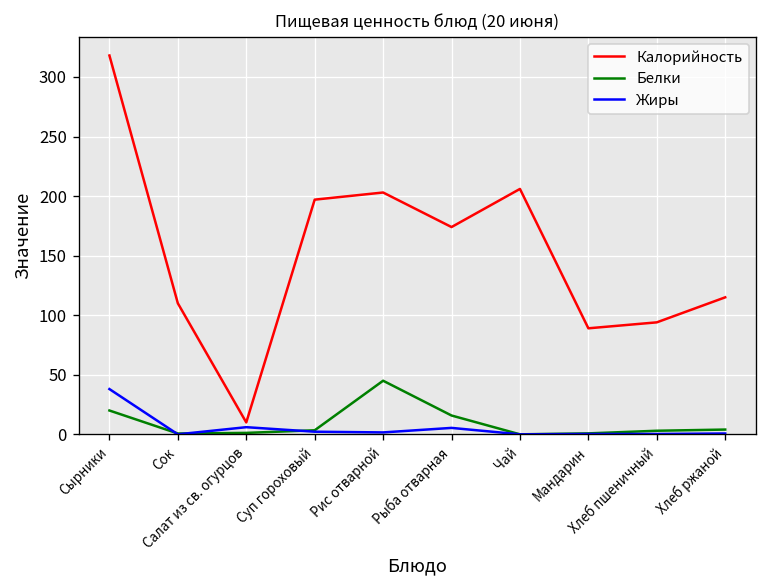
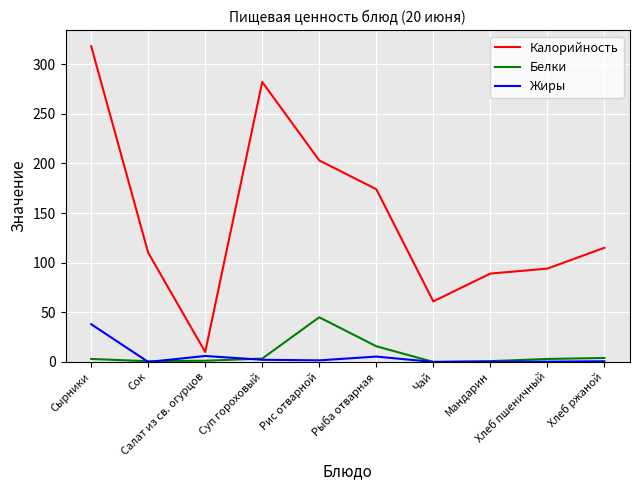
  {
    "Калорийность": {
      "Сырники": 320,
      "Сок": 110,
      "Салат из св. огурцов": 10,
-     "Суп гороховый": 200,
+     "Суп гороховый": 280,
      "Рис отварной": 200,
      "Рыба отварная": 170,
-     "Чай": 210,
+     "Чай": 60,
      "Мандарин": 90,
      "Хлеб пшеничный": 90,
      "Хлеб ржаной": 120
    },
    "Белки": {
-     "Сырники": 20,
+     "Сырники": 0,
      "Салат из св. огурцов": 0,
      "Рис отварной": 50,
      "Рыба отварная": 20,
      "Хлеб пшеничный": 0,
      "Хлеб ржаной": 0
    },
    "Жиры": {
      "Сырники": 40,
      "Салат из св. огурцов": 10,
      "Рис отварной": 0,
      "Рыба отварная": 10,
      "Хлеб пшеничный": 0,
      "Хлеб ржаной": 0
    }
  }
